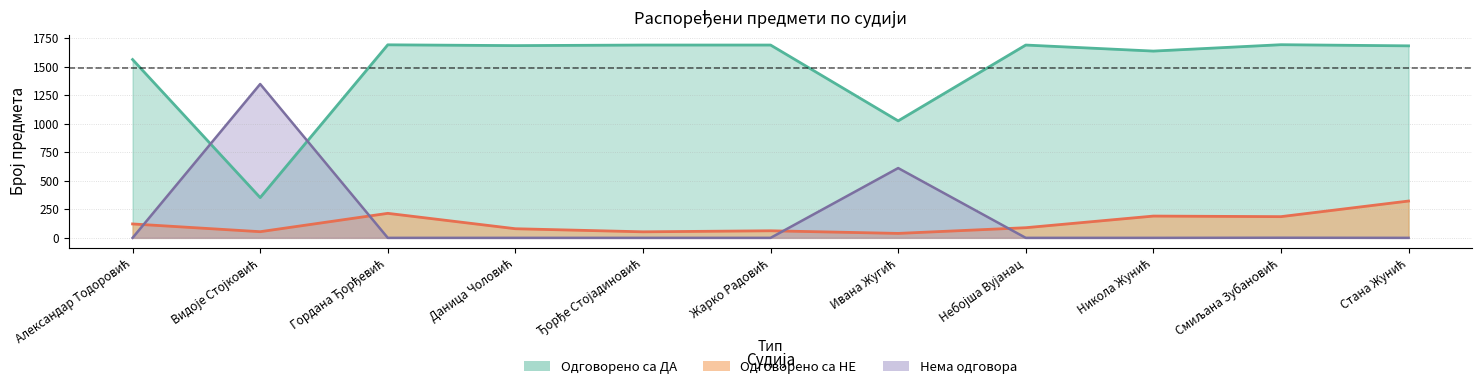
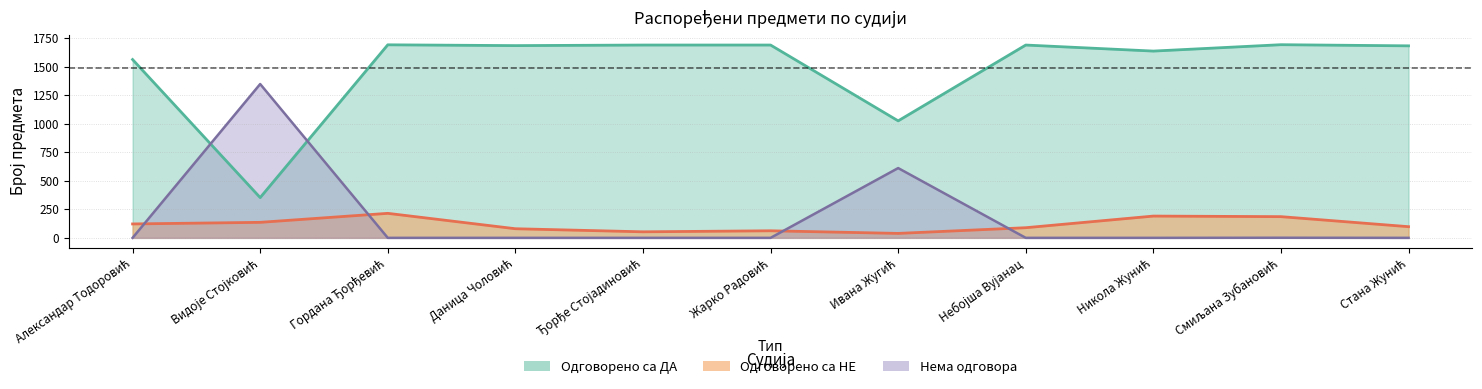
  {
    "Одговорено са НЕ": {
      "Александар Тодоровић": 120,
-     "Видоје Стојковић": 50,
+     "Видоје Стојковић": 140,
      "Гордана Ђорђевић": 220,
      "Даница Чоловић": 80,
      "Ђорђе Стојадиновић": 50,
      "Жарко Радовић": 60,
      "Ивана Жугић": 40,
      "Небојша Вујанац": 90,
      "Никола Жунић": 190,
      "Смиљана Зубановић": 190,
-     "Стана Жунић": 320
+     "Стана Жунић": 100
    }
  }
